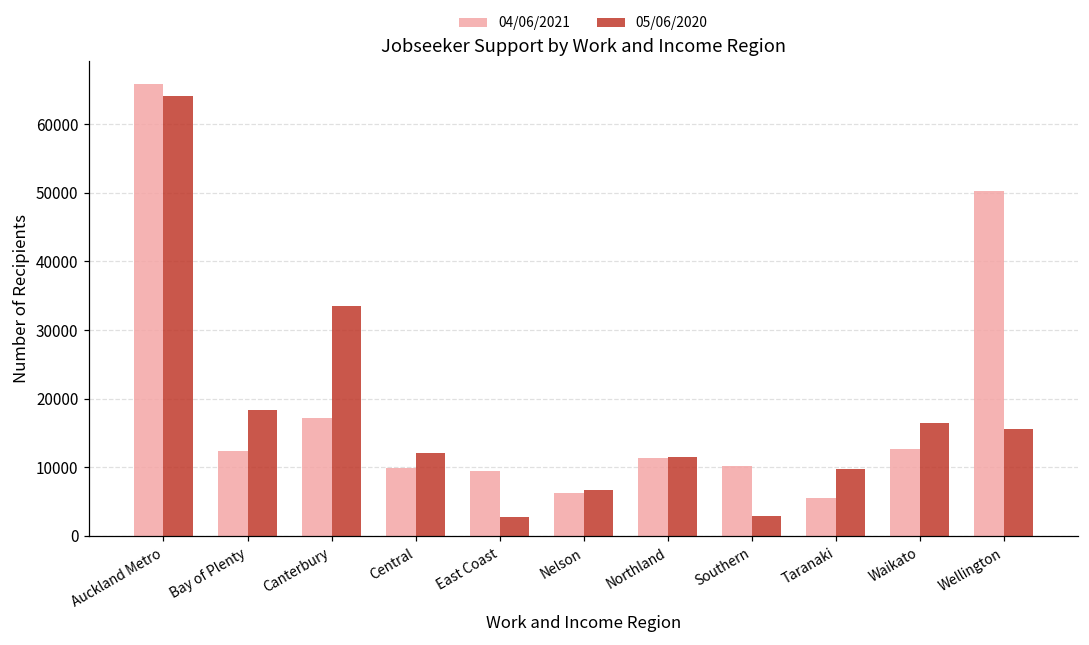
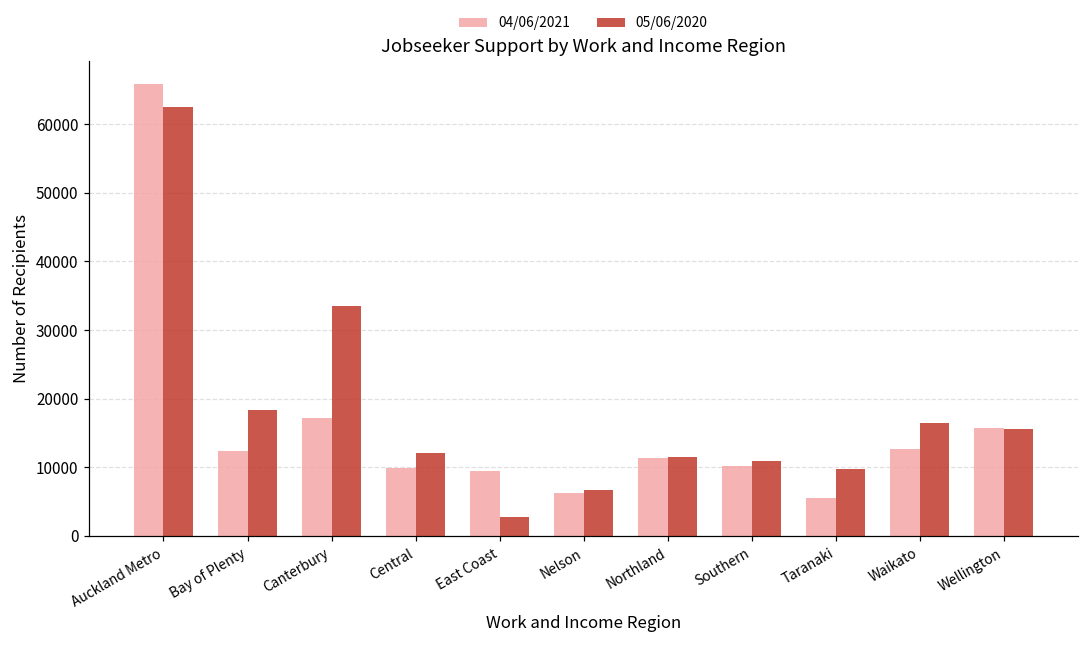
  {
    "04/06/2021": {
      "Auckland Metro": 66000,
      "Bay of Plenty": 12000,
      "Canterbury": 17000,
      "Central": 10000,
      "East Coast": 10000,
      "Nelson": 6000,
      "Northland": 11000,
      "Southern": 10000,
      "Taranaki": 6000,
      "Waikato": 13000,
-     "Wellington": 50000
+     "Wellington": 16000
    },
    "05/06/2020": {
-     "Auckland Metro": 64000,
+     "Auckland Metro": 63000,
      "Bay of Plenty": 18000,
      "Canterbury": 34000,
      "Central": 12000,
      "East Coast": 3000,
      "Nelson": 7000,
      "Northland": 11000,
-     "Southern": 3000,
+     "Southern": 11000,
      "Taranaki": 10000,
      "Waikato": 16000,
      "Wellington": 16000
    }
  }
